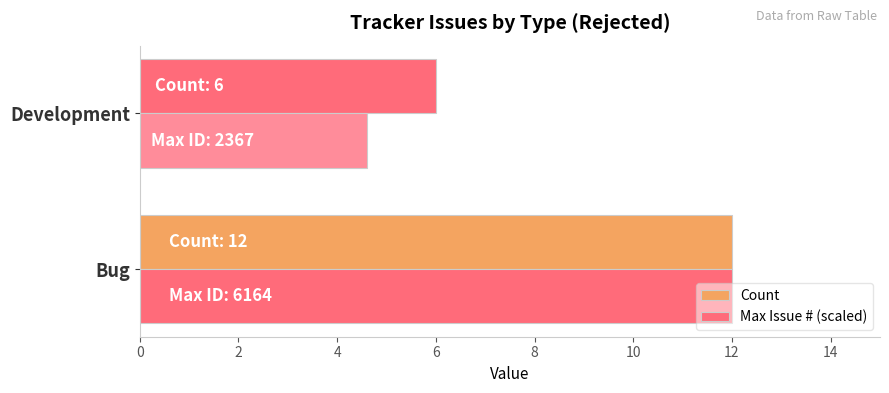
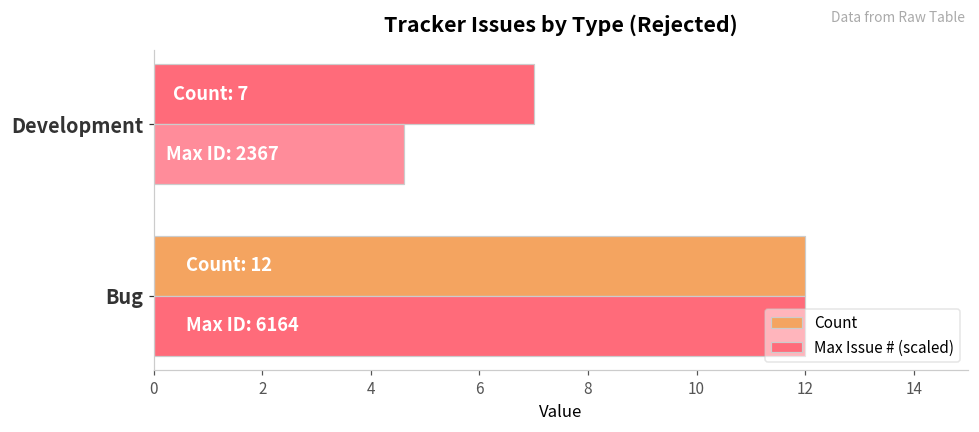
  {
    "Count": {
-     "Development": 6,
+     "Development": 7,
      "Bug": 12
    }
  }
